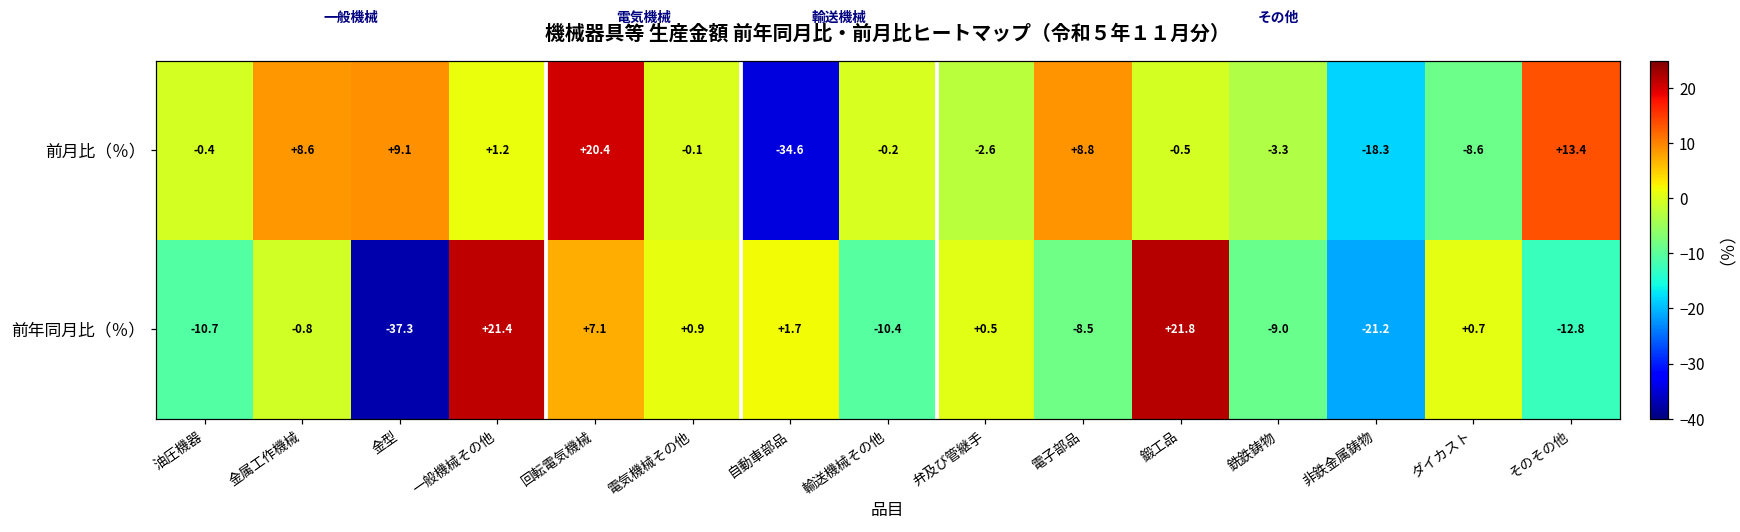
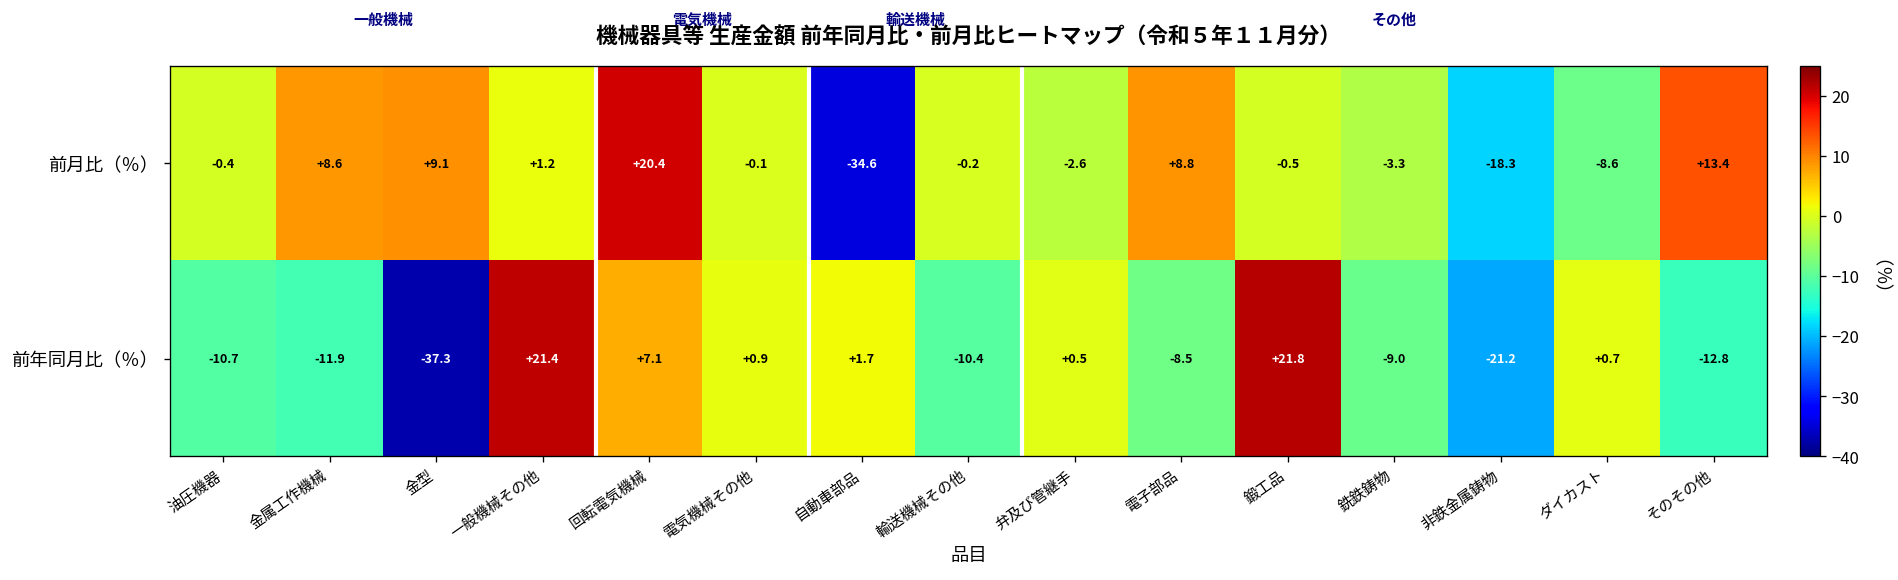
  {
    "前月比（％）": {
      "油圧機器": "-0.4",
      "金属工作機械": "+8.6",
      "金型": "+9.1",
      "一般機械その他": "+1.2",
      "回転電気機械": "+20.4",
      "電気機械その他": "-0.1",
      "自動車部品": "-34.6",
      "輸送機械その他": "-0.2",
      "弁及び管継手": "-2.6",
      "電子部品": "+8.8",
      "鍛工品": "-0.5",
      "銑鉄鋳物": "-3.3",
      "非鉄金属鋳物": "-18.3",
      "ダイカスト": "-8.6",
      "そのその他": "+13.4"
    },
    "前年同月比（％）": {
      "油圧機器": "-10.7",
-     "金属工作機械": "-0.8",
+     "金属工作機械": "-11.9",
      "金型": "-37.3",
      "一般機械その他": "+21.4",
      "回転電気機械": "+7.1",
      "電気機械その他": "+0.9",
      "自動車部品": "+1.7",
      "輸送機械その他": "-10.4",
      "弁及び管継手": "+0.5",
      "電子部品": "-8.5",
      "鍛工品": "+21.8",
      "銑鉄鋳物": "-9.0",
      "非鉄金属鋳物": "-21.2",
      "ダイカスト": "+0.7",
      "そのその他": "-12.8"
    }
  }
